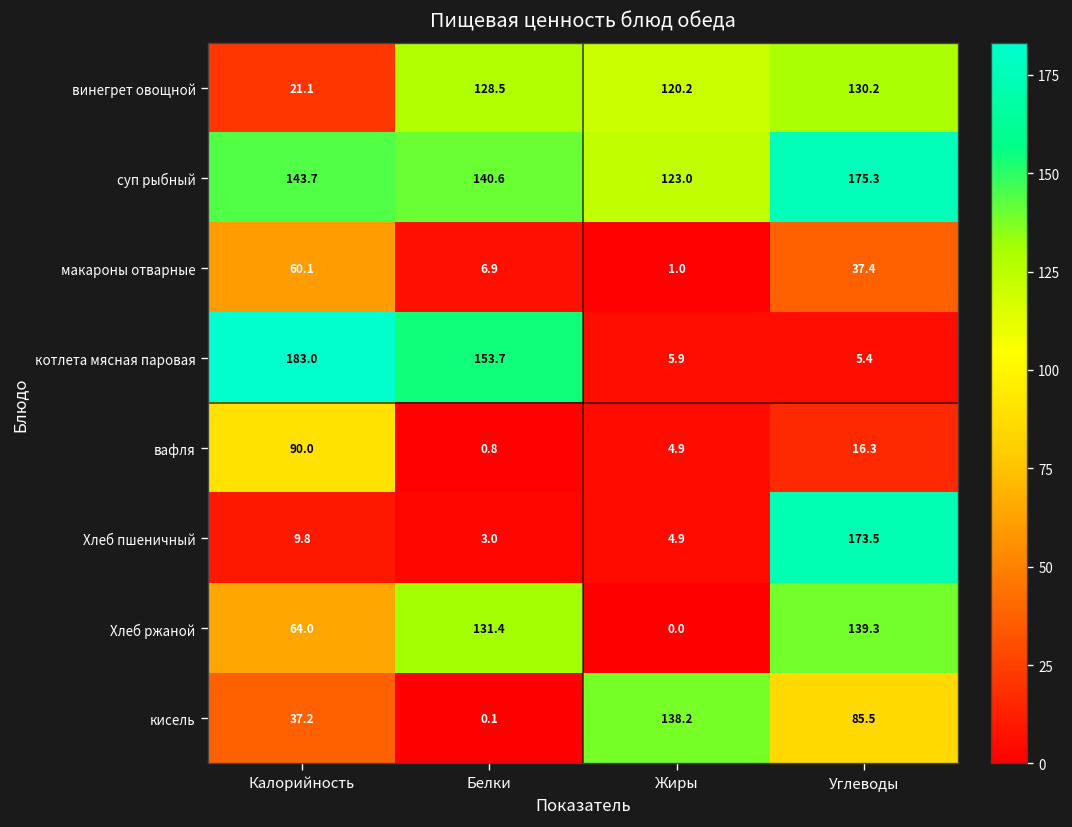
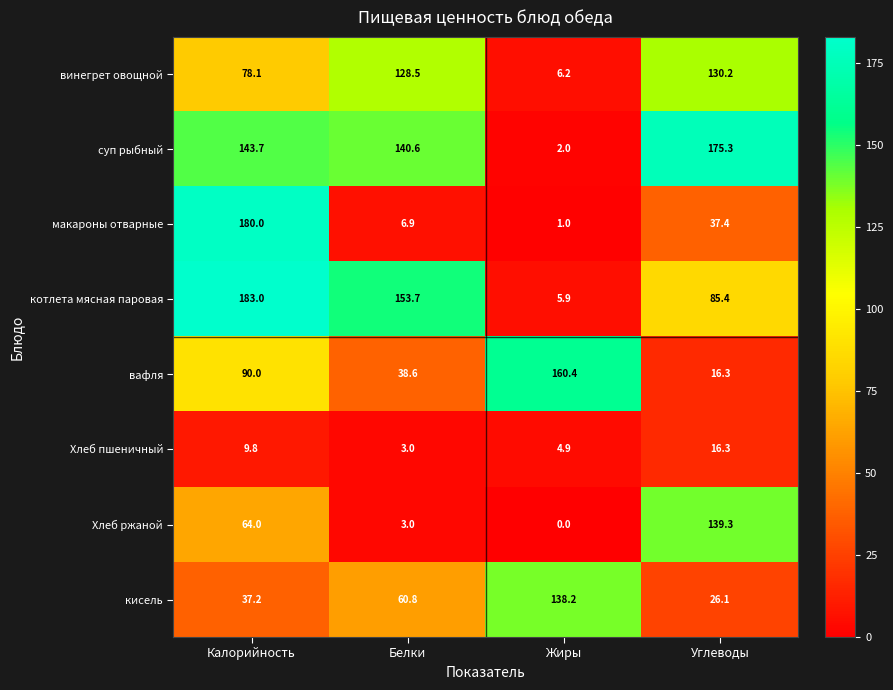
  {
    "винегрет овощной": {
-     "Калорийность": 21.1,
+     "Калорийность": 78.1,
      "Белки": 128.5,
-     "Жиры": 120.2,
+     "Жиры": 6.2,
      "Углеводы": 130.2
    },
    "суп рыбный": {
      "Калорийность": 143.7,
      "Белки": 140.6,
-     "Жиры": 123.0,
+     "Жиры": 2.0,
      "Углеводы": 175.3
    },
    "макароны отварные": {
-     "Калорийность": 60.1,
+     "Калорийность": 180.0,
      "Белки": 6.9,
      "Жиры": 1.0,
      "Углеводы": 37.4
    },
    "котлета мясная паровая": {
      "Калорийность": 183.0,
      "Белки": 153.7,
      "Жиры": 5.9,
-     "Углеводы": 5.4
+     "Углеводы": 85.4
    },
    "вафля": {
      "Калорийность": 90.0,
-     "Белки": 0.8,
-     "Жиры": 4.9,
+     "Белки": 38.6,
+     "Жиры": 160.4,
      "Углеводы": 16.3
    },
    "Хлеб пшеничный": {
      "Калорийность": 9.8,
      "Белки": 3.0,
      "Жиры": 4.9,
-     "Углеводы": 173.5
+     "Углеводы": 16.3
    },
    "Хлеб ржаной": {
      "Калорийность": 64.0,
-     "Белки": 131.4,
+     "Белки": 3.0,
      "Жиры": 0.0,
      "Углеводы": 139.3
    },
    "кисель": {
      "Калорийность": 37.2,
-     "Белки": 0.1,
+     "Белки": 60.8,
      "Жиры": 138.2,
-     "Углеводы": 85.5
+     "Углеводы": 26.1
    }
  }
